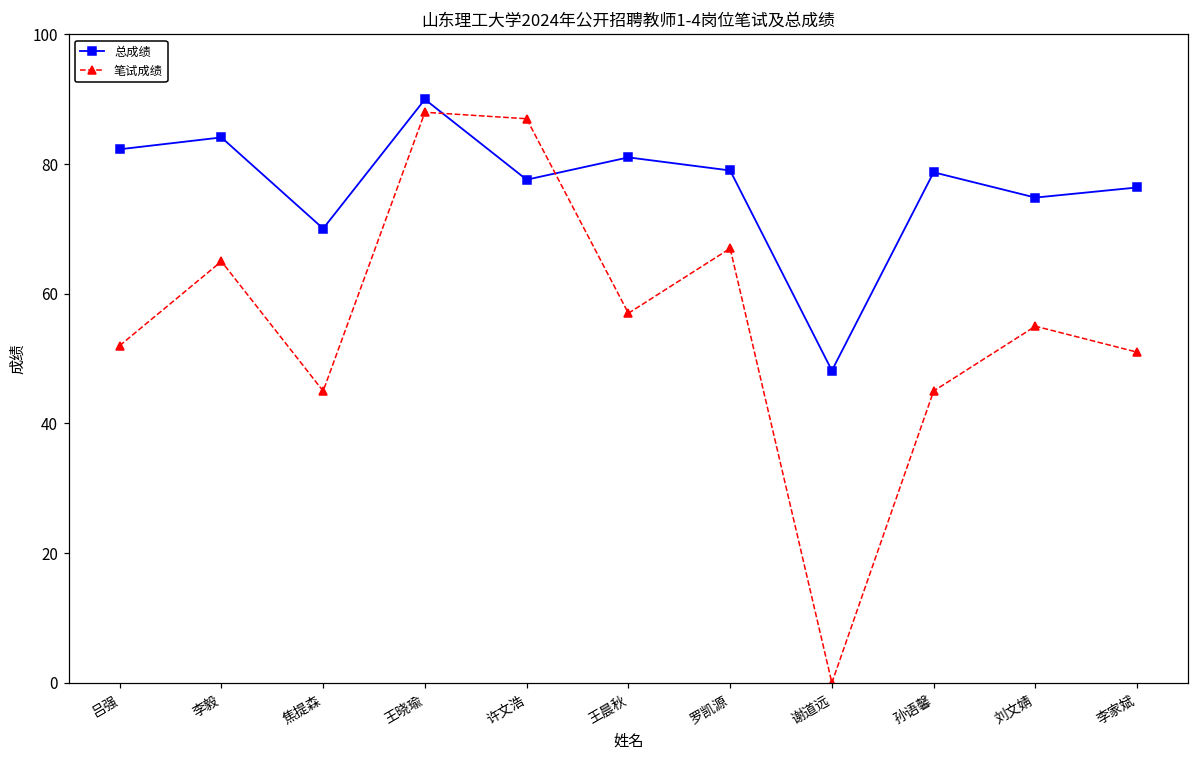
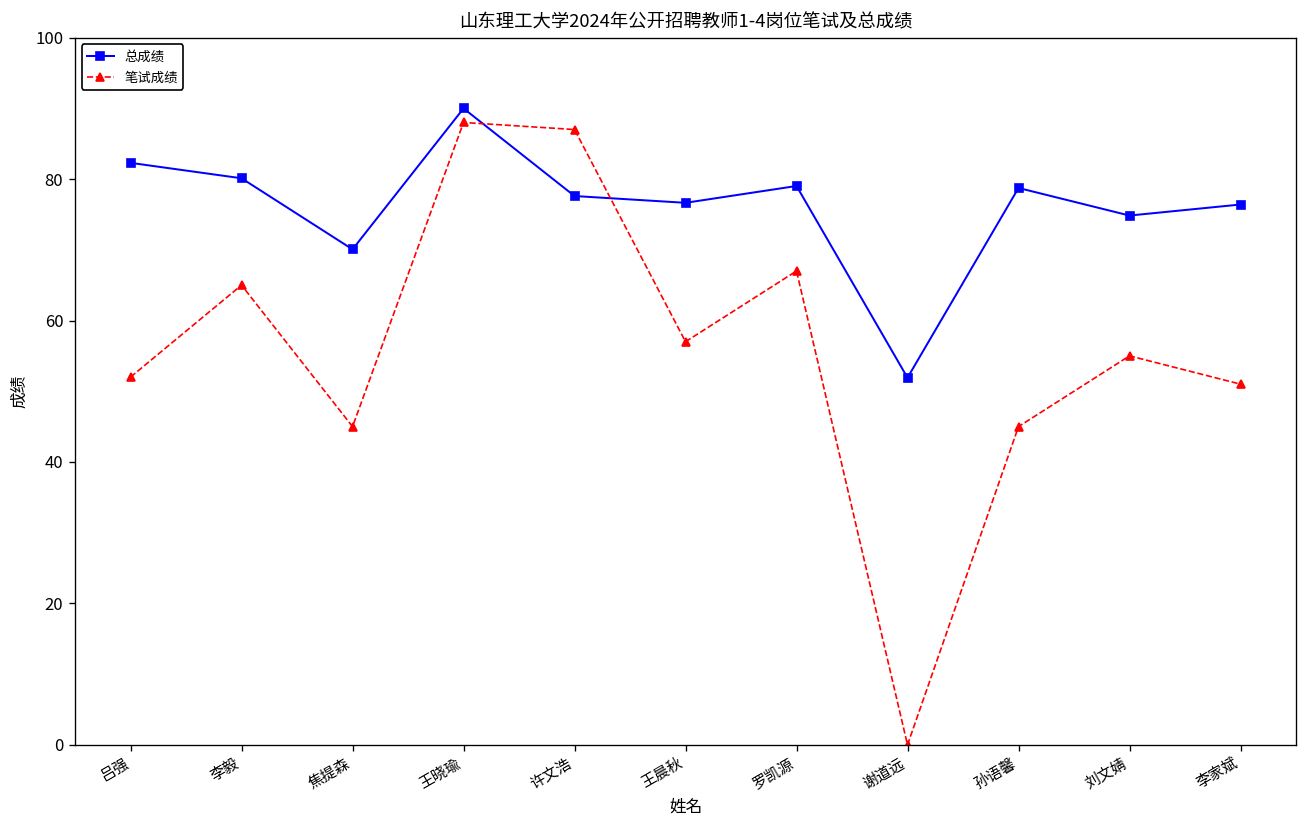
  {
    "总成绩": {
      "吕强": 82,
-     "李毅": 84,
+     "李毅": 80,
      "焦提森": 70,
      "王晓瑜": 90,
      "许文浩": 78,
-     "王晨秋": 81,
+     "王晨秋": 77,
      "罗凯源": 79,
-     "谢道远": 48,
+     "谢道远": 52,
      "孙语馨": 79,
      "刘文婧": 75,
      "李家斌": 76
    },
    "笔试成绩": {
      "吕强": 52,
      "李毅": 65,
      "焦提森": 45,
      "王晓瑜": 88,
      "许文浩": 87,
      "王晨秋": 57,
      "罗凯源": 67,
      "谢道远": 0,
      "孙语馨": 45,
      "刘文婧": 55,
      "李家斌": 51
    }
  }
